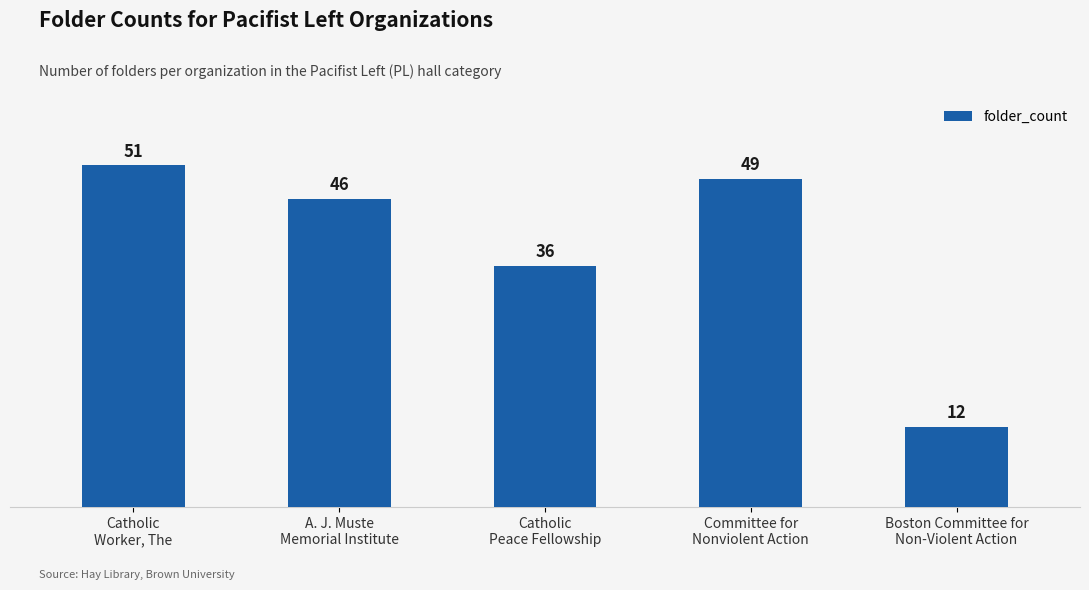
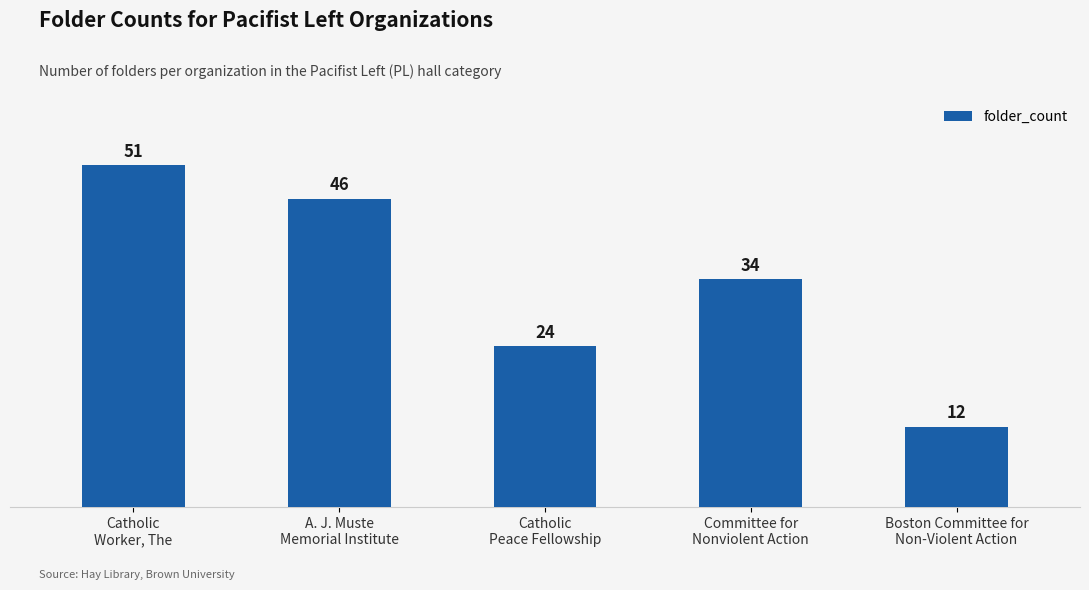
  {
    "Catholic Worker, The": 51,
    "A. J. Muste Memorial Institute": 46,
-   "Catholic Peace Fellowship": 36,
-   "Committee for Nonviolent Action": 49,
+   "Catholic Peace Fellowship": 24,
+   "Committee for Nonviolent Action": 34,
    "Boston Committee for Non-Violent Action": 12
  }
